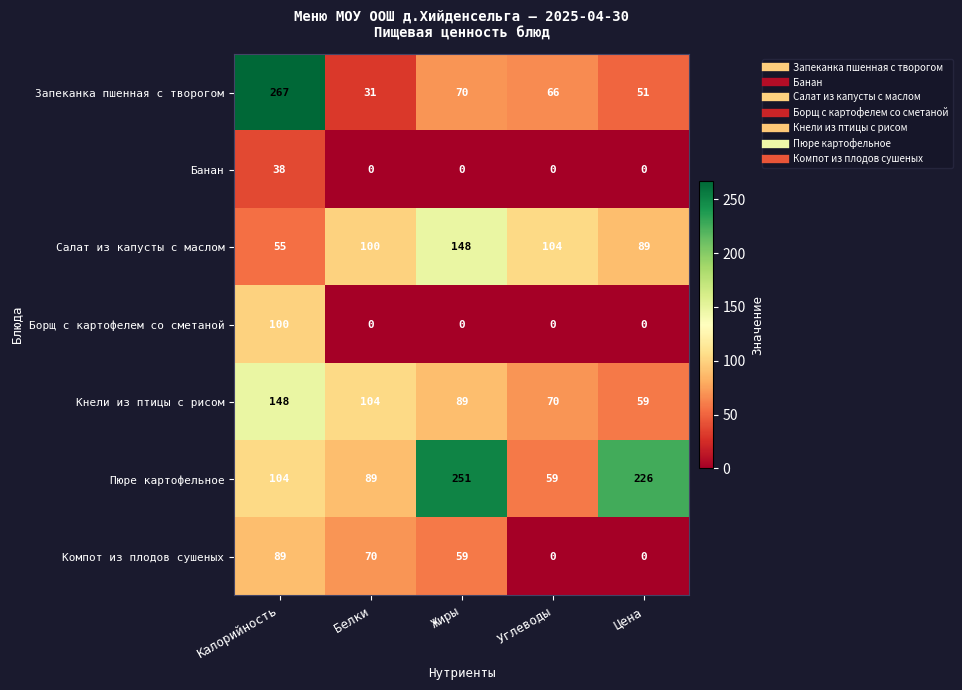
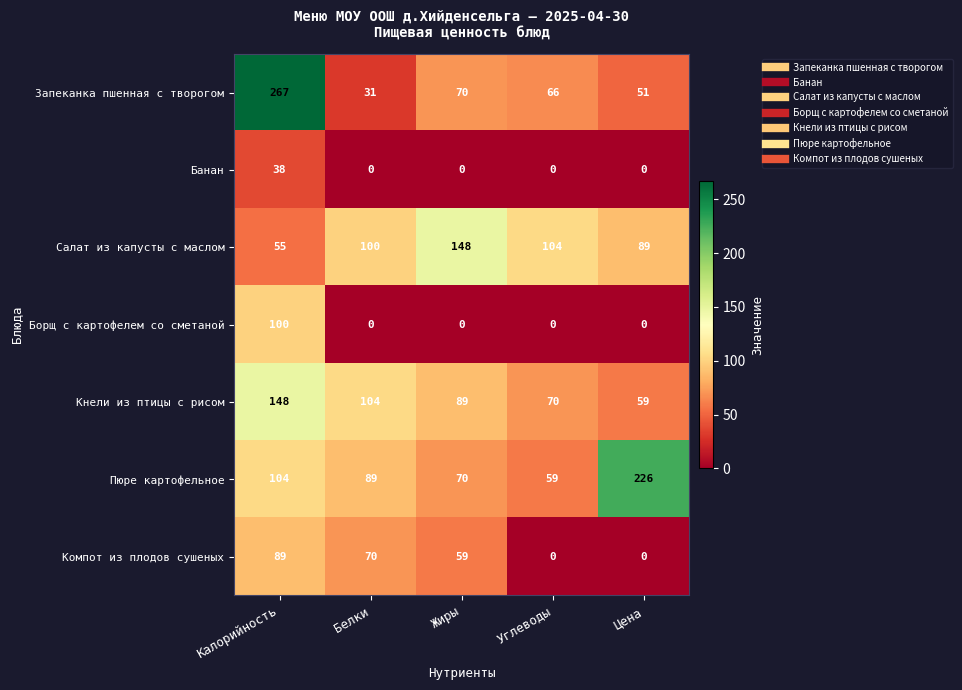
  {
    "Запеканка пшенная с творогом": {
      "Калорийность": 267,
      "Белки": 31,
      "Жиры": 70,
      "Углеводы": 66,
      "Цена": 51
    },
    "Банан": {
      "Калорийность": 38,
      "Белки": 0,
      "Жиры": 0,
      "Углеводы": 0,
      "Цена": 0
    },
    "Салат из капусты с маслом": {
      "Калорийность": 55,
      "Белки": 100,
      "Жиры": 148,
      "Углеводы": 104,
      "Цена": 89
    },
    "Борщ с картофелем со сметаной": {
      "Калорийность": 100,
      "Белки": 0,
      "Жиры": 0,
      "Углеводы": 0,
      "Цена": 0
    },
    "Кнели из птицы с рисом": {
      "Калорийность": 148,
      "Белки": 104,
      "Жиры": 89,
      "Углеводы": 70,
      "Цена": 59
    },
    "Пюре картофельное": {
      "Калорийность": 104,
      "Белки": 89,
-     "Жиры": 251,
+     "Жиры": 70,
      "Углеводы": 59,
      "Цена": 226
    },
    "Компот из плодов сушеных": {
      "Калорийность": 89,
      "Белки": 70,
      "Жиры": 59,
      "Углеводы": 0,
      "Цена": 0
    }
  }
